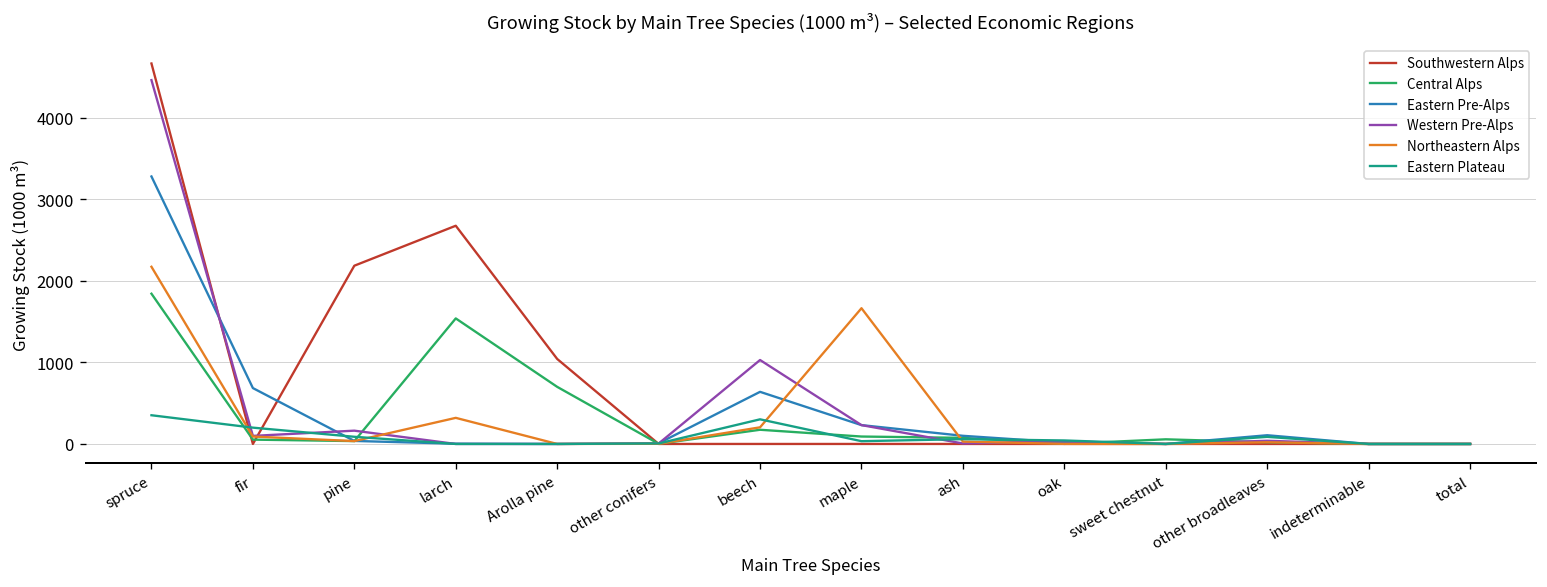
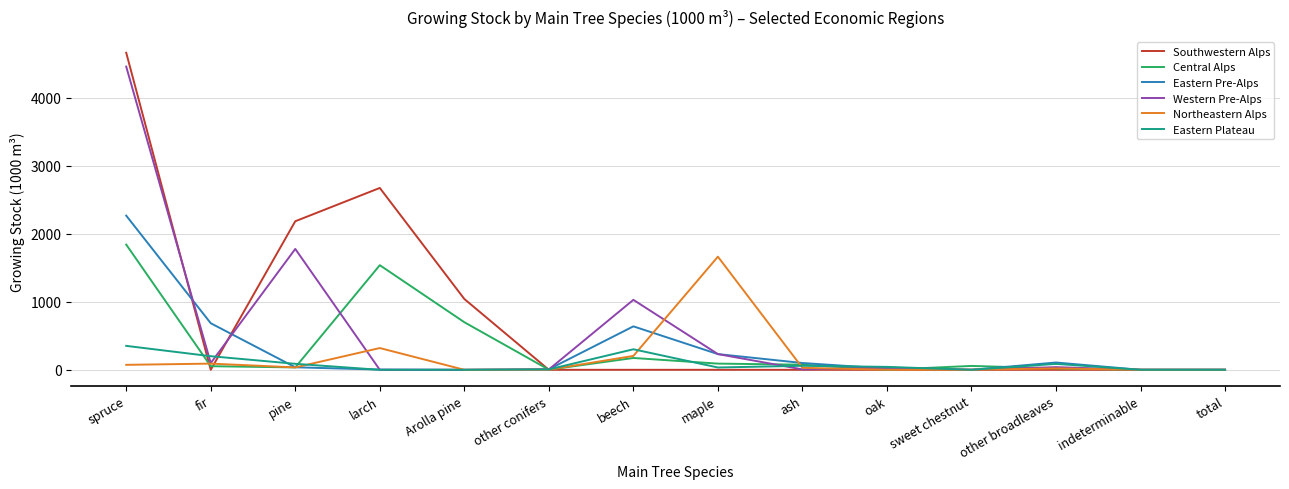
  {
    "Southwestern Alps": {
      "spruce": 4700,
      "fir": 0,
      "pine": 2200,
      "larch": 2700,
      "Arolla pine": 1000,
      "beech": 0
    },
    "Eastern Pre-Alps": {
-     "spruce": 3300,
+     "spruce": 2300,
      "fir": 700,
      "beech": 600
    },
    "Western Pre-Alps": {
      "spruce": 4500,
-     "pine": 200,
+     "pine": 1800,
      "beech": 1000
    },
    "Northeastern Alps": {
-     "spruce": 2200,
+     "spruce": 100,
      "larch": 300,
      "maple": 1700
    }
  }
